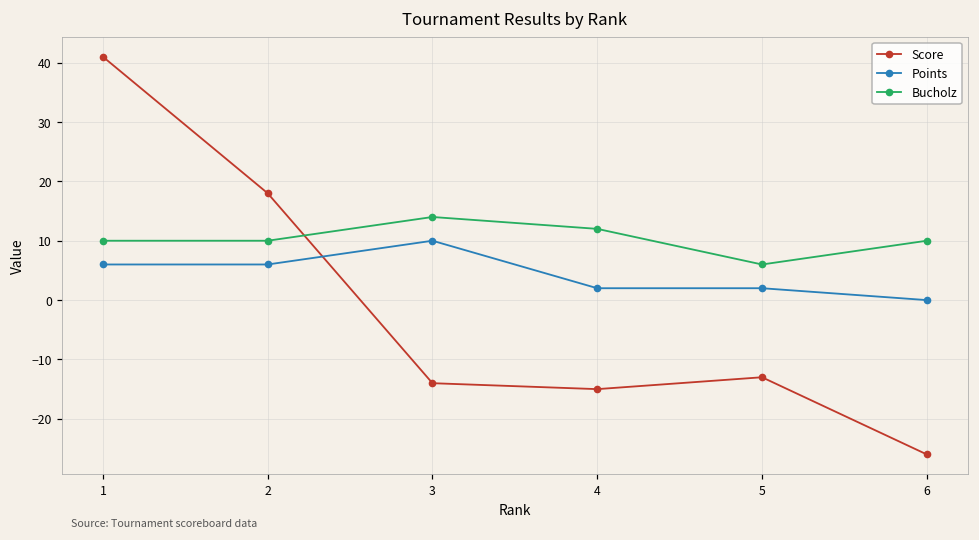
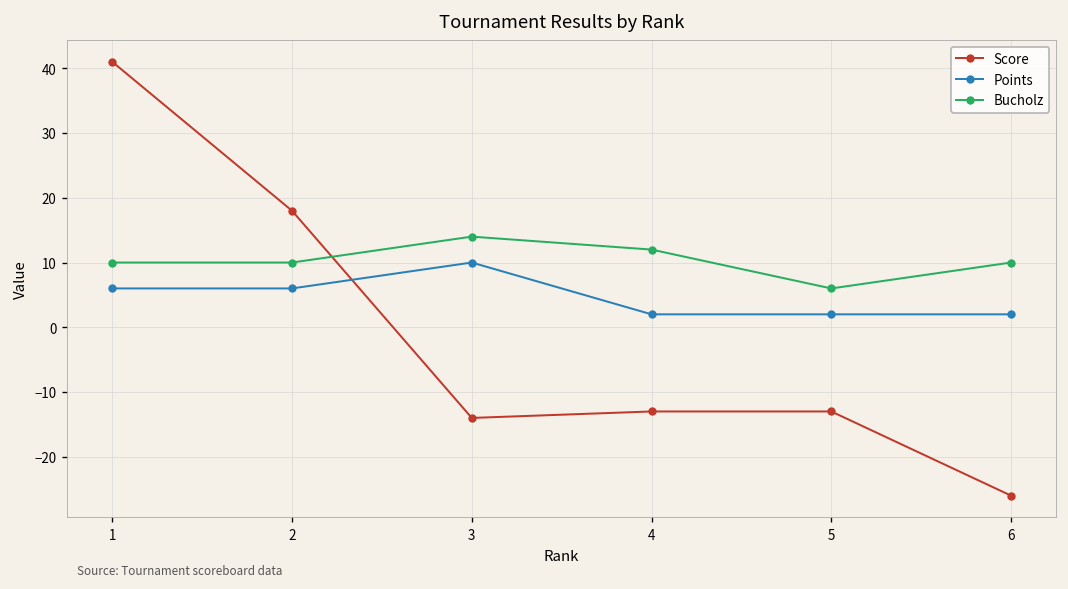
  {
    "Score": {
      "1": 41,
      "2": 18,
      "3": -14,
-     "4": -15,
+     "4": -13,
      "5": -13,
      "6": -26
    },
    "Points": {
      "1": 6,
      "2": 6,
      "3": 10,
      "4": 2,
      "5": 2,
-     "6": 0
+     "6": 2
    },
    "Bucholz": {
      "1": 10,
      "2": 10,
      "3": 14,
      "4": 12,
      "5": 6,
      "6": 10
    }
  }
